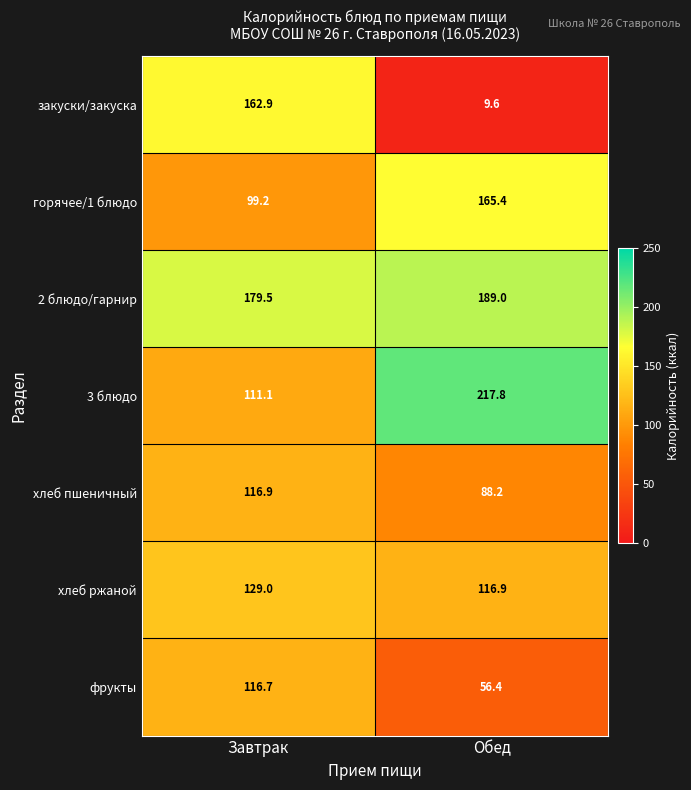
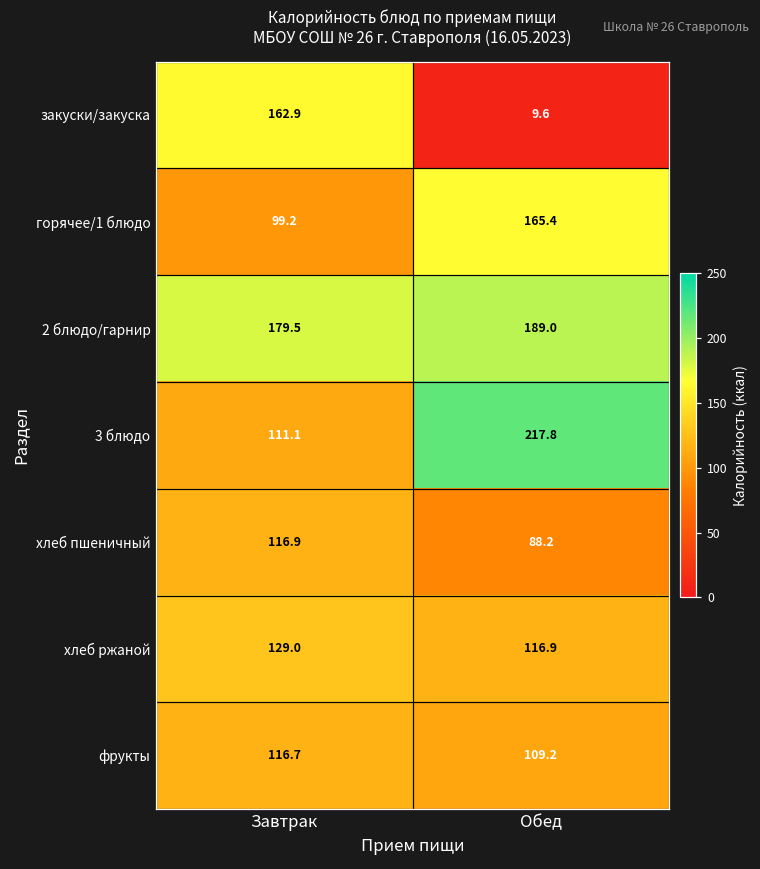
  {
    "закуски/закуска": {
      "Завтрак": 162.9,
      "Обед": 9.6
    },
    "горячее/1 блюдо": {
      "Завтрак": 99.2,
      "Обед": 165.4
    },
    "2 блюдо/гарнир": {
      "Завтрак": 179.5,
      "Обед": 189.0
    },
    "3 блюдо": {
      "Завтрак": 111.1,
      "Обед": 217.8
    },
    "хлеб пшеничный": {
      "Завтрак": 116.9,
      "Обед": 88.2
    },
    "хлеб ржаной": {
      "Завтрак": 129.0,
      "Обед": 116.9
    },
    "фрукты": {
      "Завтрак": 116.7,
-     "Обед": 56.4
+     "Обед": 109.2
    }
  }
